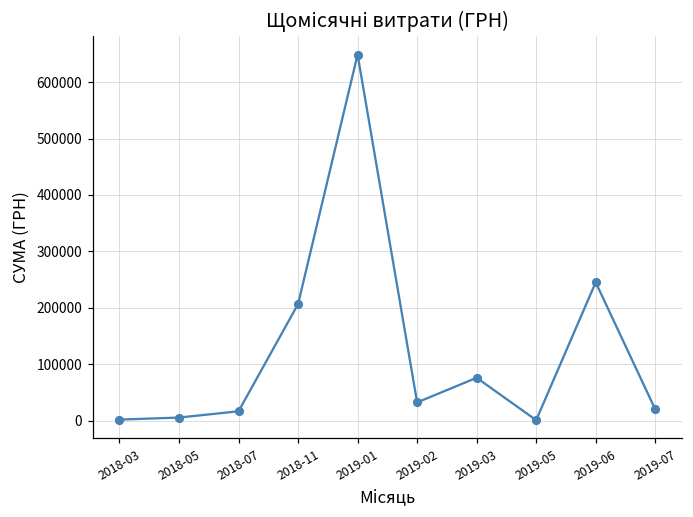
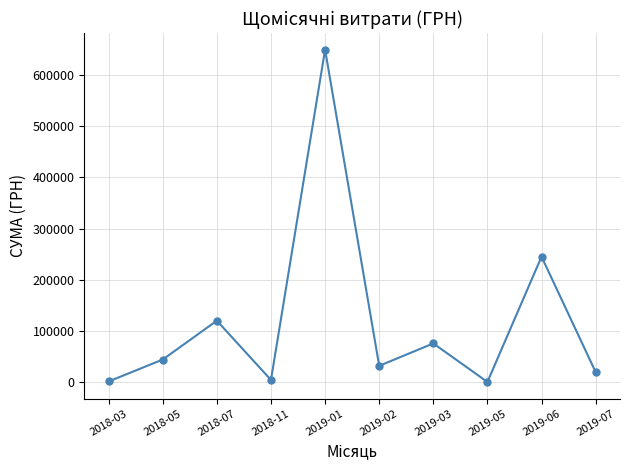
  {
    "2018-03": 0,
-   "2018-05": 10000,
-   "2018-07": 20000,
-   "2018-11": 210000,
+   "2018-05": 40000,
+   "2018-07": 120000,
+   "2018-11": 0,
    "2019-01": 650000,
    "2019-02": 30000,
    "2019-03": 80000,
    "2019-05": 0,
    "2019-06": 250000,
    "2019-07": 20000
  }
